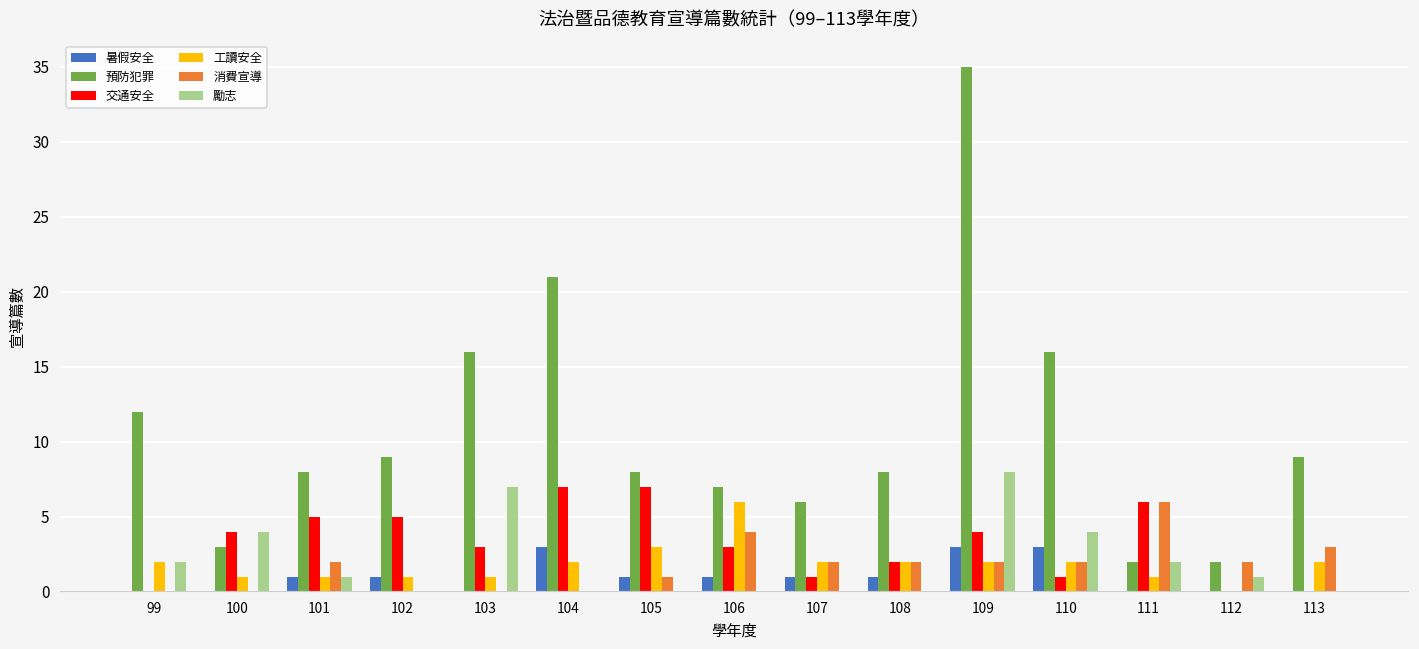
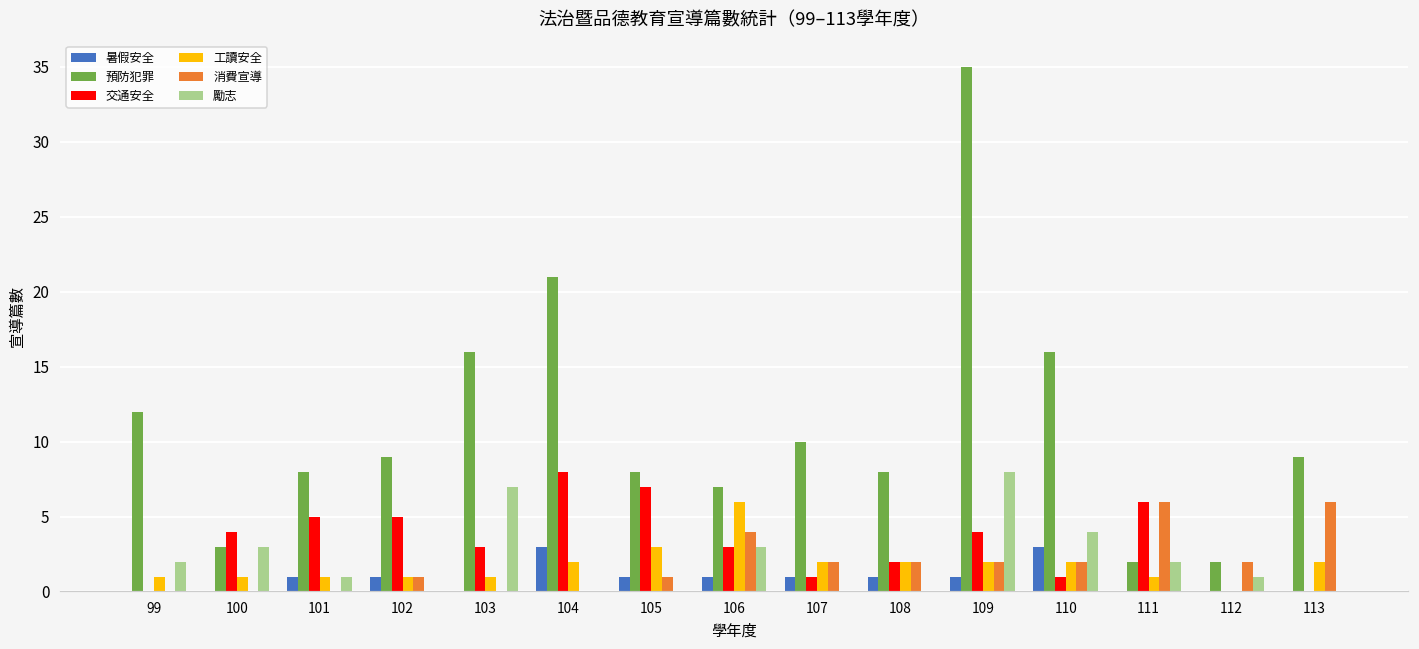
  {
    "暑假安全": {
      "99": 0,
      "100": 0,
      "101": 1,
      "102": 1,
      "103": 0,
      "104": 3,
      "105": 1,
      "106": 1,
      "107": 1,
      "108": 1,
-     "109": 3,
+     "109": 1,
      "110": 3,
      "111": 0,
      "112": 0,
      "113": 0
    },
    "預防犯罪": {
      "99": 12,
      "100": 3,
      "101": 8,
      "102": 9,
      "103": 16,
      "104": 21,
      "105": 8,
      "106": 7,
-     "107": 6,
+     "107": 10,
      "108": 8,
      "109": 35,
      "110": 16,
      "111": 2,
      "112": 2,
      "113": 9
    },
    "交通安全": {
      "99": 0,
      "100": 4,
      "101": 5,
      "102": 5,
      "103": 3,
-     "104": 7,
+     "104": 8,
      "105": 7,
      "106": 3,
      "107": 1,
      "108": 2,
      "109": 4,
      "110": 1,
      "111": 6,
      "112": 0,
      "113": 0
    },
    "工讀安全": {
-     "99": 2,
+     "99": 1,
      "100": 1,
      "101": 1,
      "102": 1,
      "103": 1,
      "104": 2,
      "105": 3,
      "106": 6,
      "107": 2,
      "108": 2,
      "109": 2,
      "110": 2,
      "111": 1,
      "112": 0,
      "113": 2
    },
    "消費宣導": {
      "99": 0,
      "100": 0,
-     "101": 2,
-     "102": 0,
+     "101": 0,
+     "102": 1,
      "103": 0,
      "104": 0,
      "105": 1,
      "106": 4,
      "107": 2,
      "108": 2,
      "109": 2,
      "110": 2,
      "111": 6,
      "112": 2,
-     "113": 3
+     "113": 6
    },
    "勵志": {
      "99": 2,
-     "100": 4,
+     "100": 3,
      "101": 1,
      "102": 0,
      "103": 7,
      "104": 0,
      "105": 0,
-     "106": 0,
+     "106": 3,
      "107": 0,
      "108": 0,
      "109": 8,
      "110": 4,
      "111": 2,
      "112": 1,
      "113": 0
    }
  }
